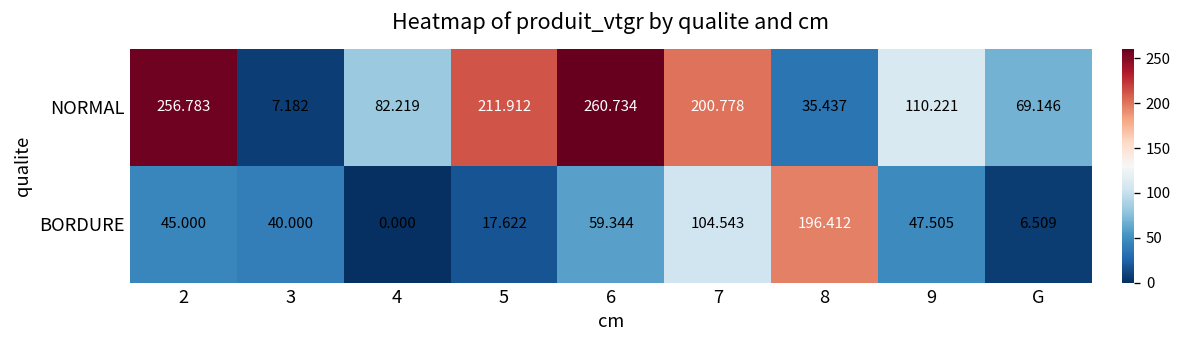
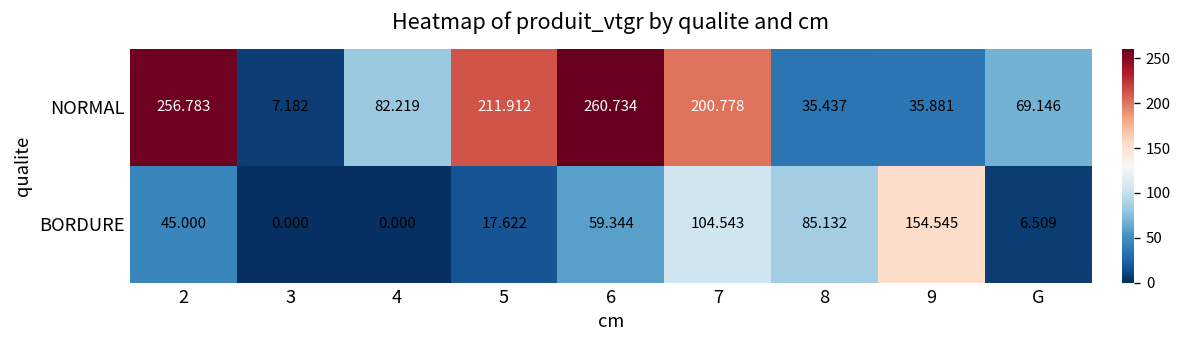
  {
    "NORMAL": {
      "2": 256.783,
      "3": 7.182,
      "4": 82.219,
      "5": 211.912,
      "6": 260.734,
      "7": 200.778,
      "8": 35.437,
-     "9": 110.221,
+     "9": 35.881,
      "G": 69.146
    },
    "BORDURE": {
      "2": 45.000,
-     "3": 40.000,
+     "3": 0.000,
      "4": 0.000,
      "5": 17.622,
      "6": 59.344,
      "7": 104.543,
-     "8": 196.412,
-     "9": 47.505,
+     "8": 85.132,
+     "9": 154.545,
      "G": 6.509
    }
  }
